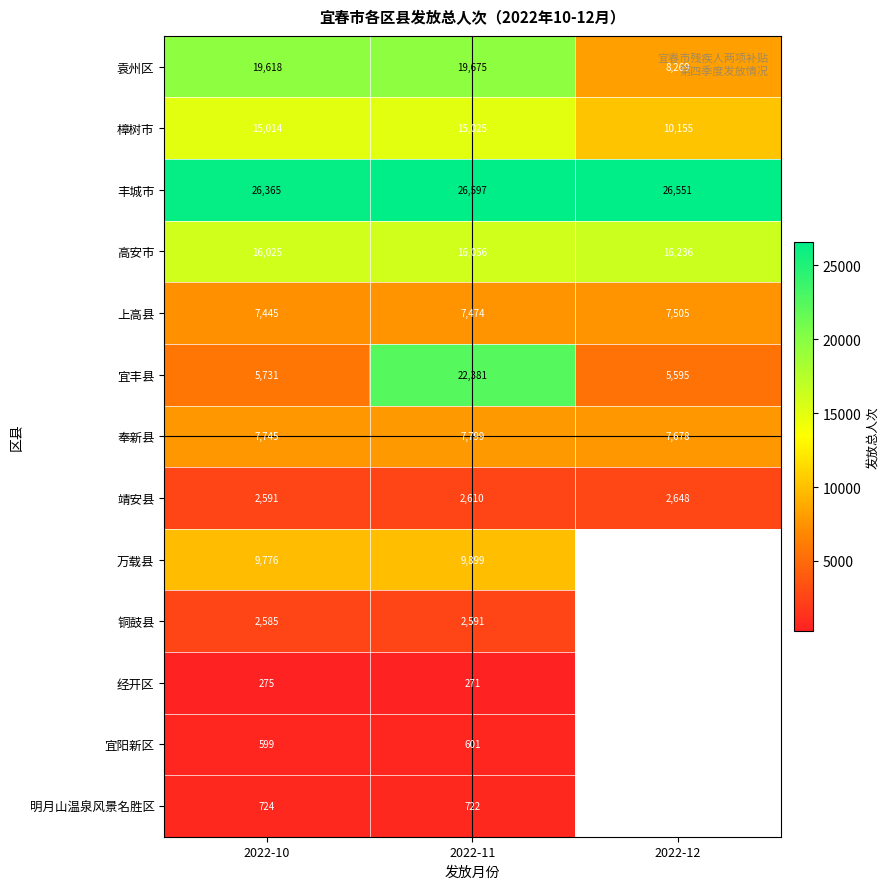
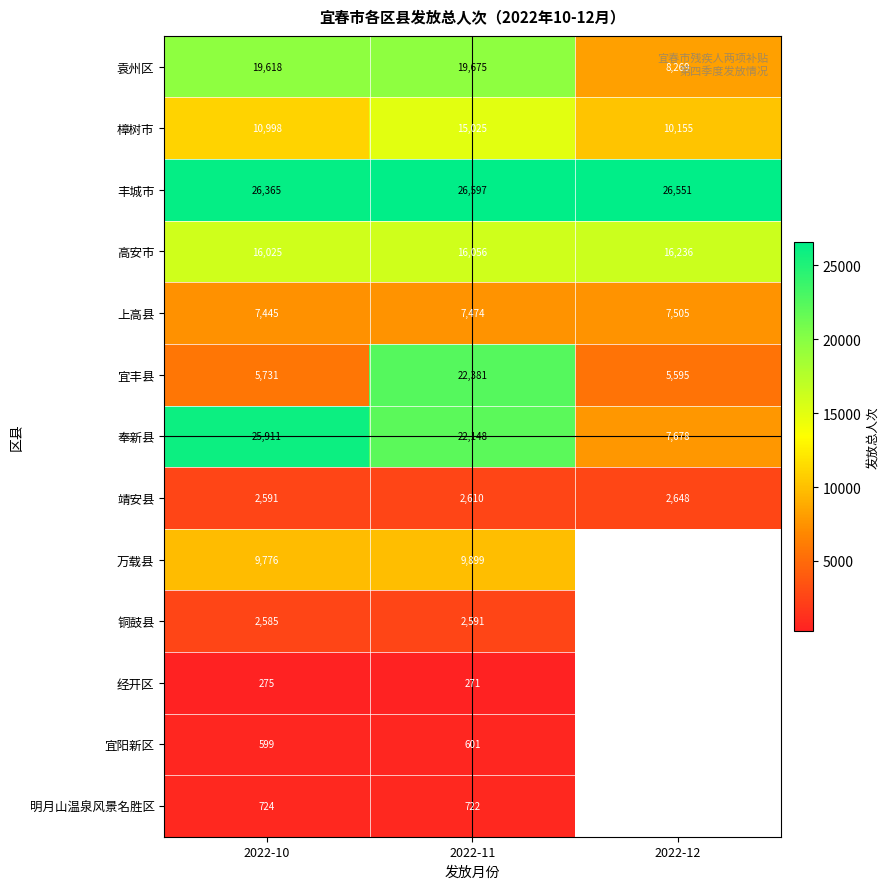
  {
    "袁州区": {
      "2022-10": "19,618",
      "2022-11": "19,675"
    },
    "樟树市": {
-     "2022-10": "15,014",
+     "2022-10": "10,998",
      "2022-11": "15,025",
      "2022-12": "10,155"
    },
    "丰城市": {
      "2022-10": "26,365",
      "2022-11": "26,597",
      "2022-12": "26,551"
    },
    "高安市": {
      "2022-10": "16,025",
      "2022-11": "16,056",
      "2022-12": "16,236"
    },
    "上高县": {
      "2022-10": "7,445",
      "2022-11": "7,474",
      "2022-12": "7,505"
    },
    "宜丰县": {
      "2022-10": "5,731",
      "2022-11": "22,381",
      "2022-12": "5,595"
    },
    "奉新县": {
-     "2022-10": "7,745",
-     "2022-11": "7,799",
+     "2022-10": "25,911",
+     "2022-11": "22,148",
      "2022-12": "7,678"
    },
    "靖安县": {
      "2022-10": "2,591",
      "2022-11": "2,610",
      "2022-12": "2,648"
    },
    "万载县": {
      "2022-10": "9,776",
      "2022-11": "9,899"
    },
    "铜鼓县": {
      "2022-10": "2,585",
      "2022-11": "2,591"
    },
    "经开区": {
      "2022-10": "275",
      "2022-11": "271"
    },
    "宜阳新区": {
      "2022-10": "599",
      "2022-11": "601"
    },
    "明月山温泉风景名胜区": {
      "2022-10": "724",
      "2022-11": "722"
    }
  }
